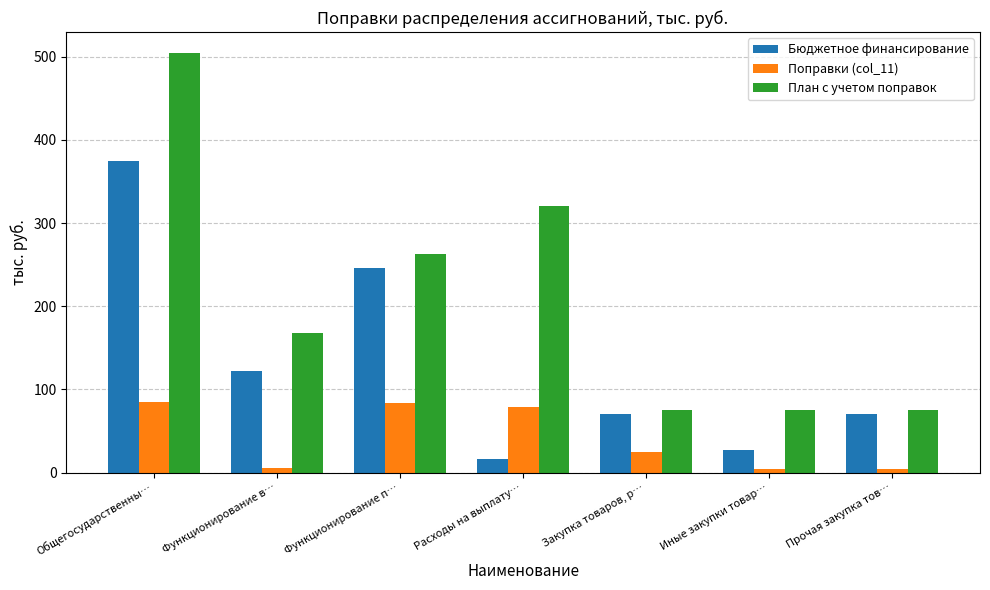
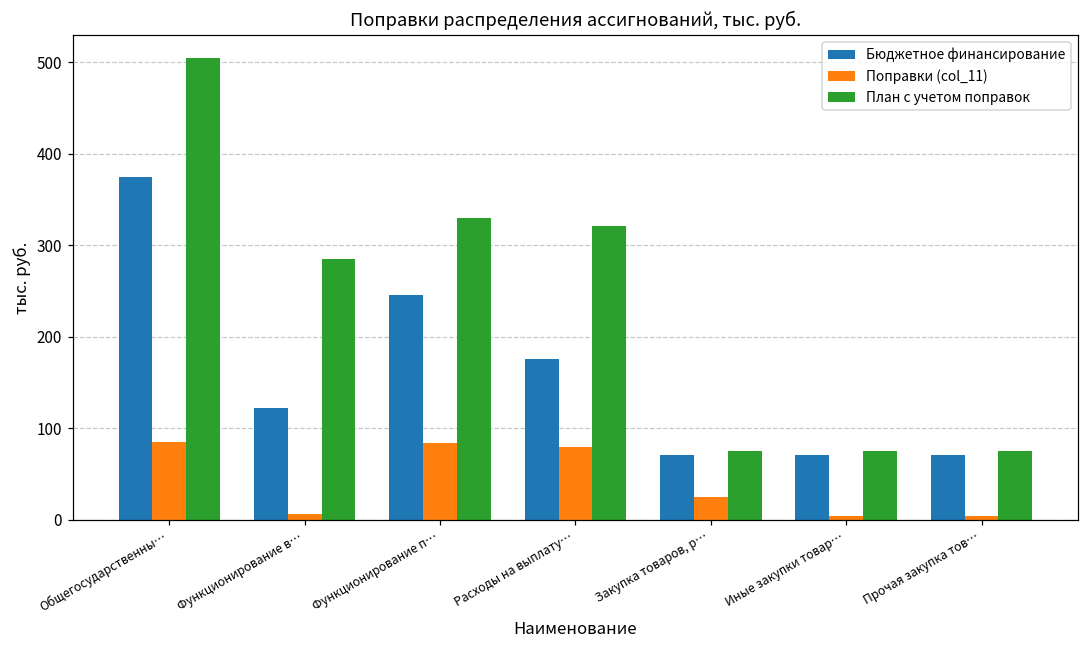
  {
    "Бюджетное финансирование": {
      "Общегосударственны…": 370,
      "Функционирование в…": 120,
      "Функционирование п…": 250,
-     "Расходы на выплату…": 20,
+     "Расходы на выплату…": 180,
      "Закупка товаров, р…": 70,
-     "Иные закупки товар…": 30,
+     "Иные закупки товар…": 70,
      "Прочая закупка тов…": 70
    },
    "Поправки (col_11)": {
      "Общегосударственны…": 90,
      "Функционирование в…": 10,
      "Функционирование п…": 80,
      "Расходы на выплату…": 80,
      "Закупка товаров, р…": 30,
      "Иные закупки товар…": 0,
      "Прочая закупка тов…": 0
    },
    "План с учетом поправок": {
      "Общегосударственны…": 500,
-     "Функционирование в…": 170,
-     "Функционирование п…": 260,
+     "Функционирование в…": 280,
+     "Функционирование п…": 330,
      "Расходы на выплату…": 320,
      "Закупка товаров, р…": 80,
      "Иные закупки товар…": 80,
      "Прочая закупка тов…": 80
    }
  }
